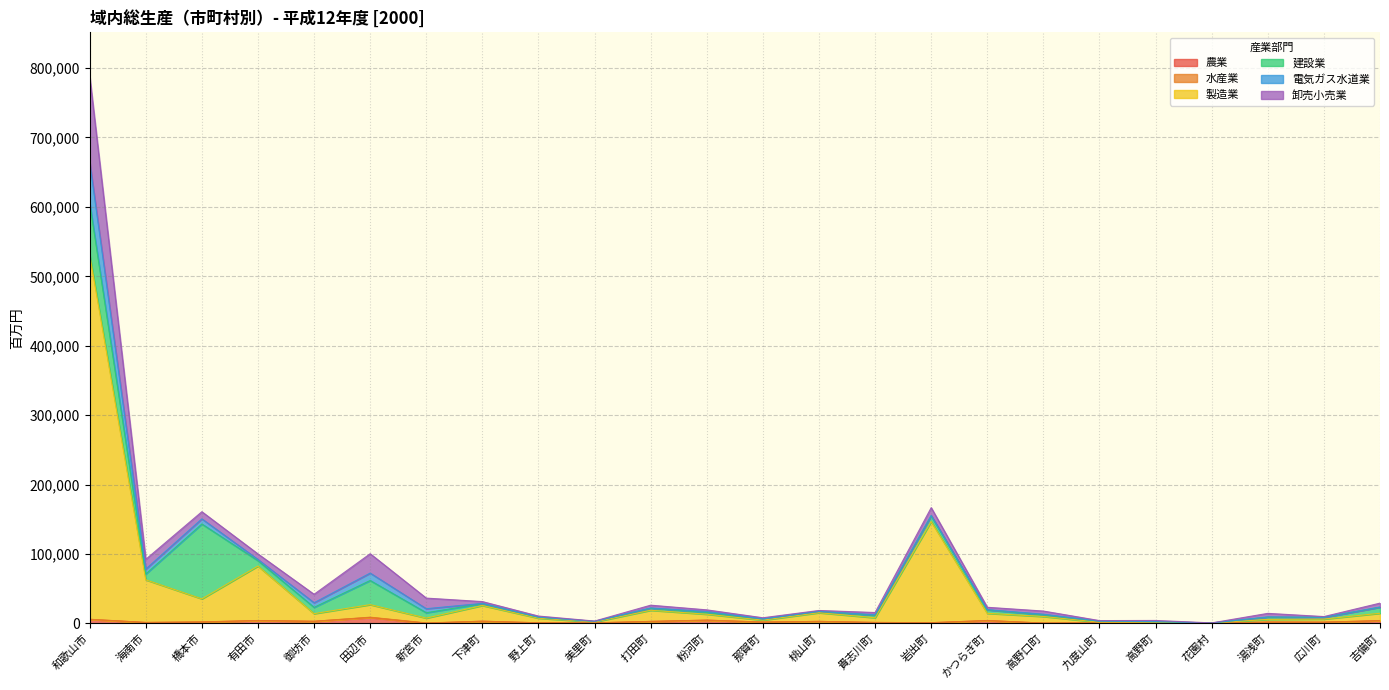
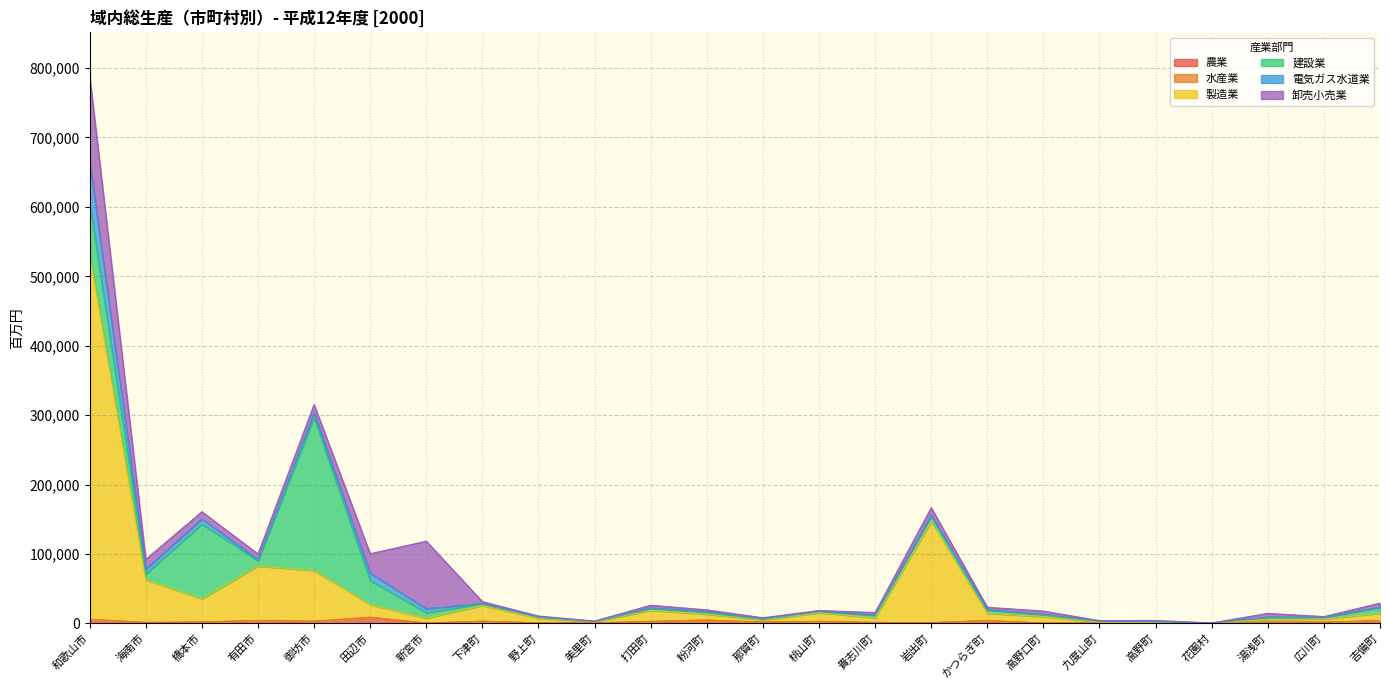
  {
    "製造業": {
      "和歌山市": "530,000",
      "海南市": "60,000",
      "橋本市": "30,000",
      "有田市": "80,000",
-     "御坊市": "10,000",
+     "御坊市": "70,000",
      "田辺市": "20,000",
      "新宮市": "10,000",
      "岩出町": "150,000",
      "かつらぎ町": "10,000",
      "吉備町": "10,000"
    },
    "建設業": {
      "和歌山市": "70,000",
      "海南市": "10,000",
      "橋本市": "110,000",
-     "御坊市": "10,000",
+     "御坊市": "220,000",
      "田辺市": "30,000",
      "新宮市": "10,000"
    },
    "電気ガス水道業": {
      "和歌山市": "60,000",
      "海南市": "10,000",
      "橋本市": "10,000",
      "御坊市": "10,000",
      "田辺市": "10,000",
      "新宮市": "10,000"
    },
    "卸売小売業": {
      "和歌山市": "120,000",
      "海南市": "10,000",
      "橋本市": "10,000",
      "有田市": "10,000",
      "御坊市": "10,000",
      "田辺市": "30,000",
-     "新宮市": "20,000",
+     "新宮市": "100,000",
      "打田町": "0",
      "岩出町": "10,000",
      "高野口町": "0",
      "湯浅町": "10,000",
      "吉備町": "10,000"
    }
  }
